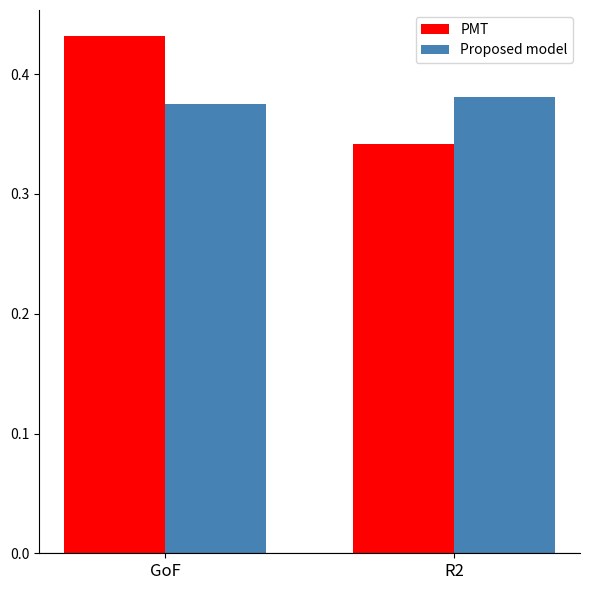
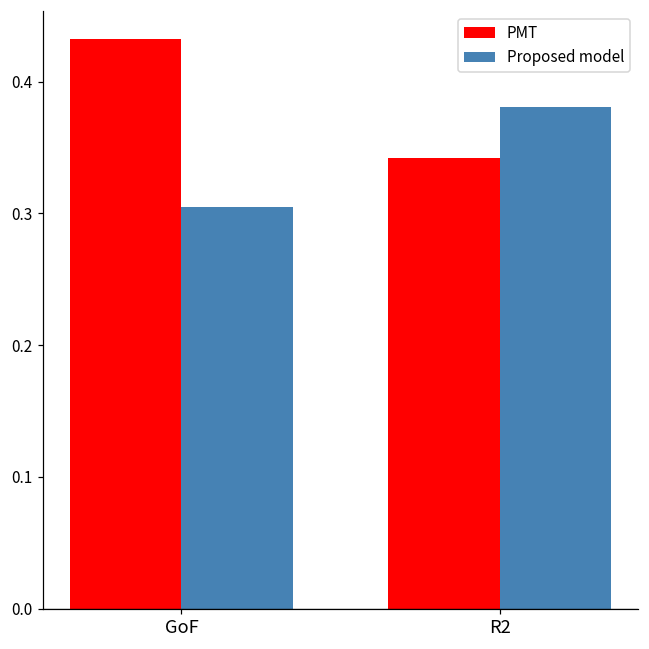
  {
    "PMT": {
      "GoF": 0.432,
      "R2": 0.342
    },
    "Proposed model": {
-     "GoF": 0.375,
+     "GoF": 0.305,
      "R2": 0.381
    }
  }
